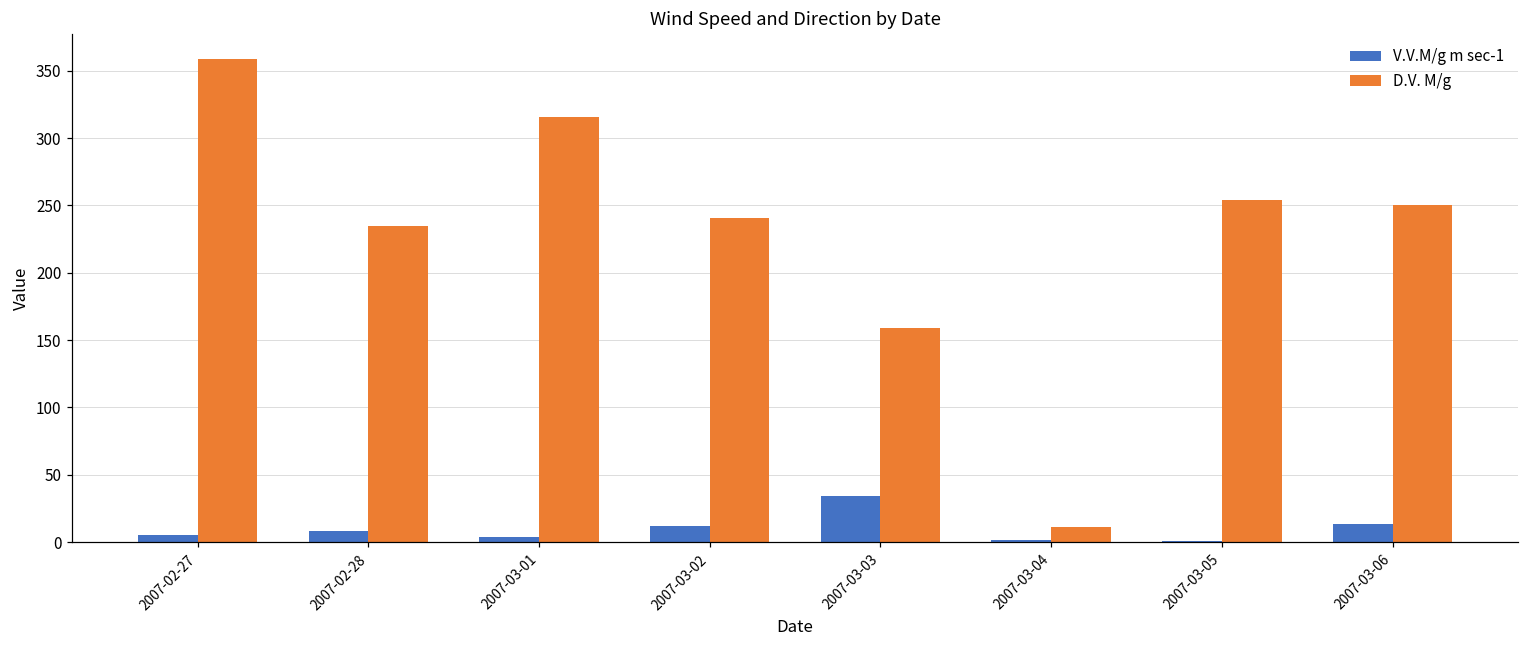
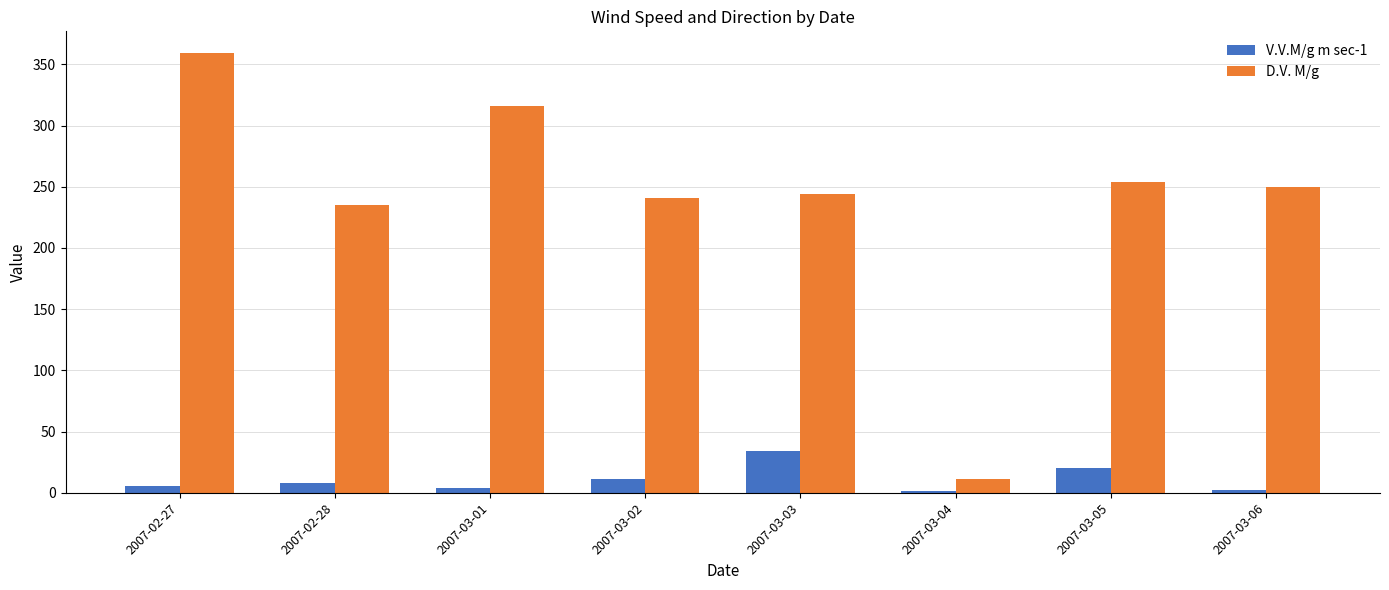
  {
    "V.V.M/g m sec-1": {
      "2007-02-27": 6,
      "2007-02-28": 8,
      "2007-03-01": 4,
      "2007-03-02": 12,
      "2007-03-03": 34,
-     "2007-03-05": 1,
-     "2007-03-06": 13
+     "2007-03-05": 20,
+     "2007-03-06": 2
    },
    "D.V. M/g": {
      "2007-02-27": 359,
      "2007-02-28": 235,
      "2007-03-01": 316,
      "2007-03-02": 241,
-     "2007-03-03": 159,
+     "2007-03-03": 244,
      "2007-03-04": 11,
      "2007-03-05": 254,
      "2007-03-06": 250
    }
  }
